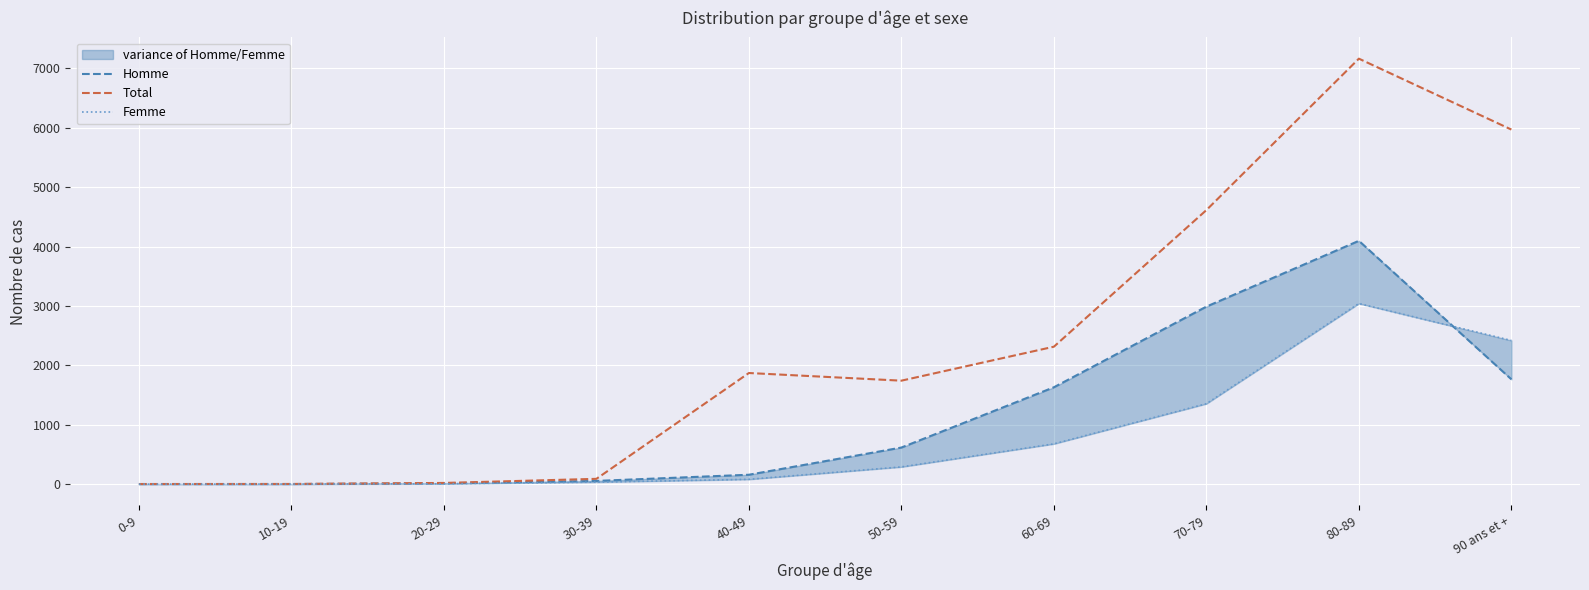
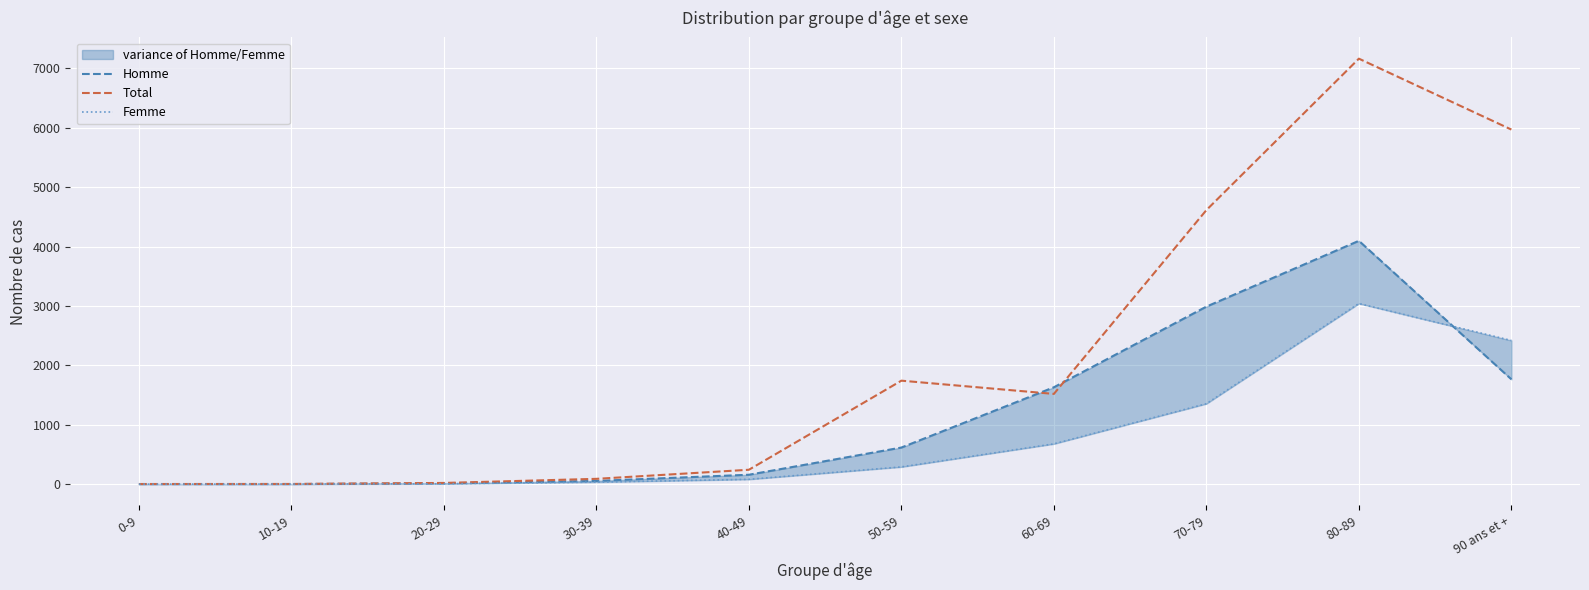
  {
    "Total": {
-     "40-49": 1900,
+     "40-49": 200,
      "50-59": 1700,
-     "60-69": 2300,
+     "60-69": 1500,
      "70-79": 4600,
      "80-89": 7200,
      "90 ans et +": 6000
    }
  }
